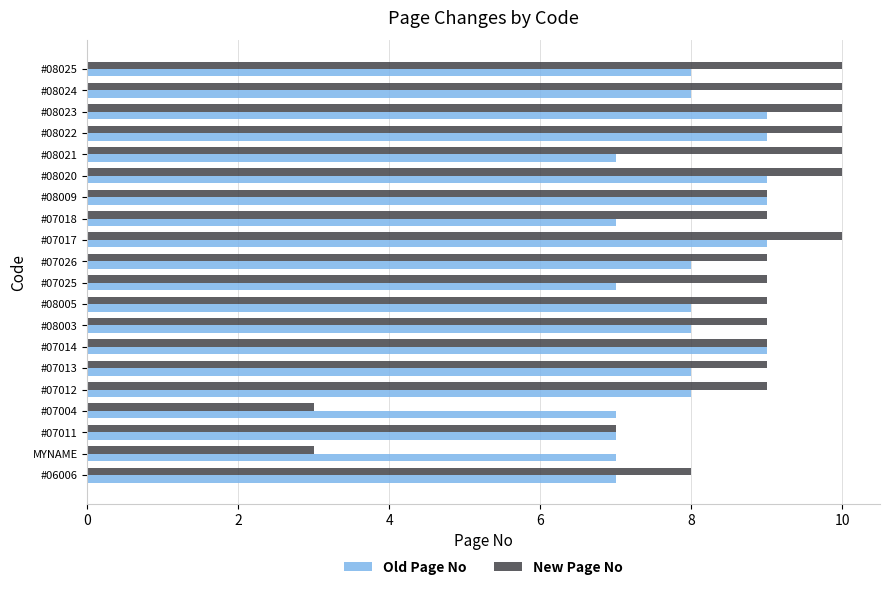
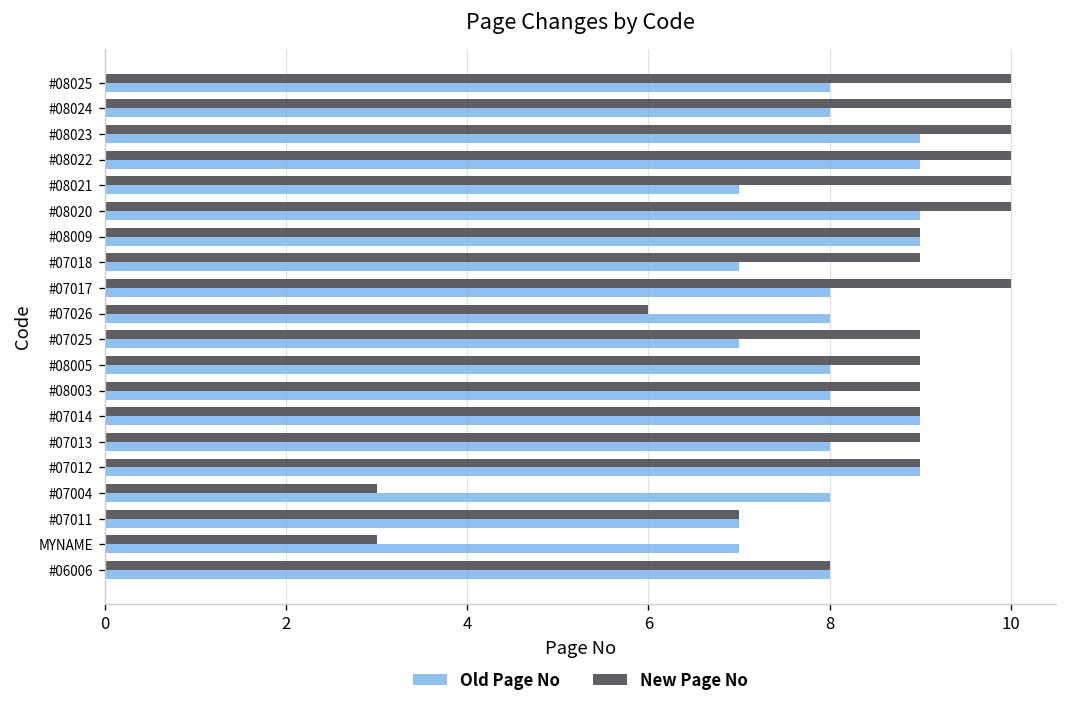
  {
    "Old Page No": {
      "#08025": 8,
      "#08024": 8,
      "#08023": 9,
      "#08022": 9,
      "#08021": 7,
      "#08020": 9,
      "#08009": 9,
      "#07018": 7,
-     "#07017": 9,
+     "#07017": 8,
      "#07026": 8,
      "#07025": 7,
      "#08005": 8,
      "#08003": 8,
      "#07014": 9,
      "#07013": 8,
-     "#07012": 8,
-     "#07004": 7,
+     "#07012": 9,
+     "#07004": 8,
      "#07011": 7,
      "MYNAME": 7,
-     "#06006": 7
+     "#06006": 8
    },
    "New Page No": {
      "#08025": 10,
      "#08024": 10,
      "#08023": 10,
      "#08022": 10,
      "#08021": 10,
      "#08020": 10,
      "#08009": 9,
      "#07018": 9,
      "#07017": 10,
-     "#07026": 9,
+     "#07026": 6,
      "#07025": 9,
      "#08005": 9,
      "#08003": 9,
      "#07014": 9,
      "#07013": 9,
      "#07012": 9,
      "#07004": 3,
      "#07011": 7,
      "MYNAME": 3,
      "#06006": 8
    }
  }
